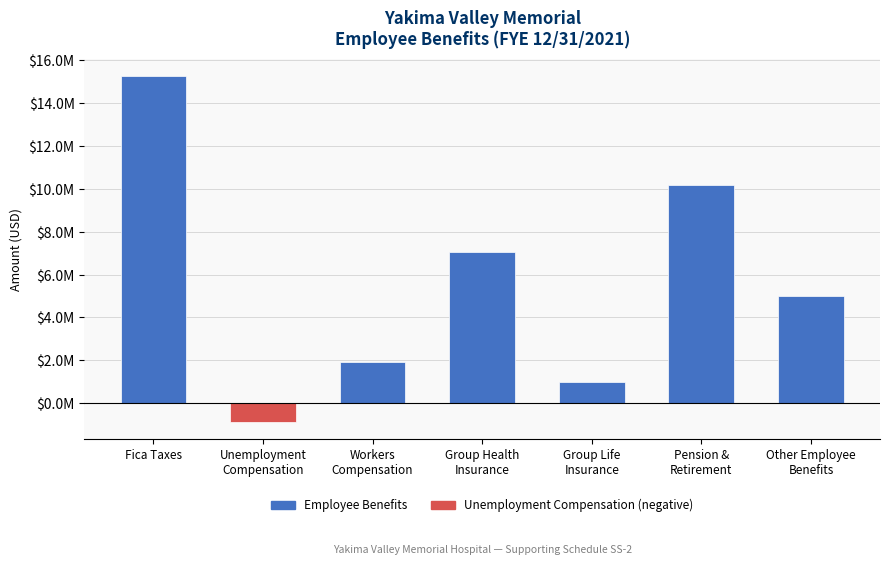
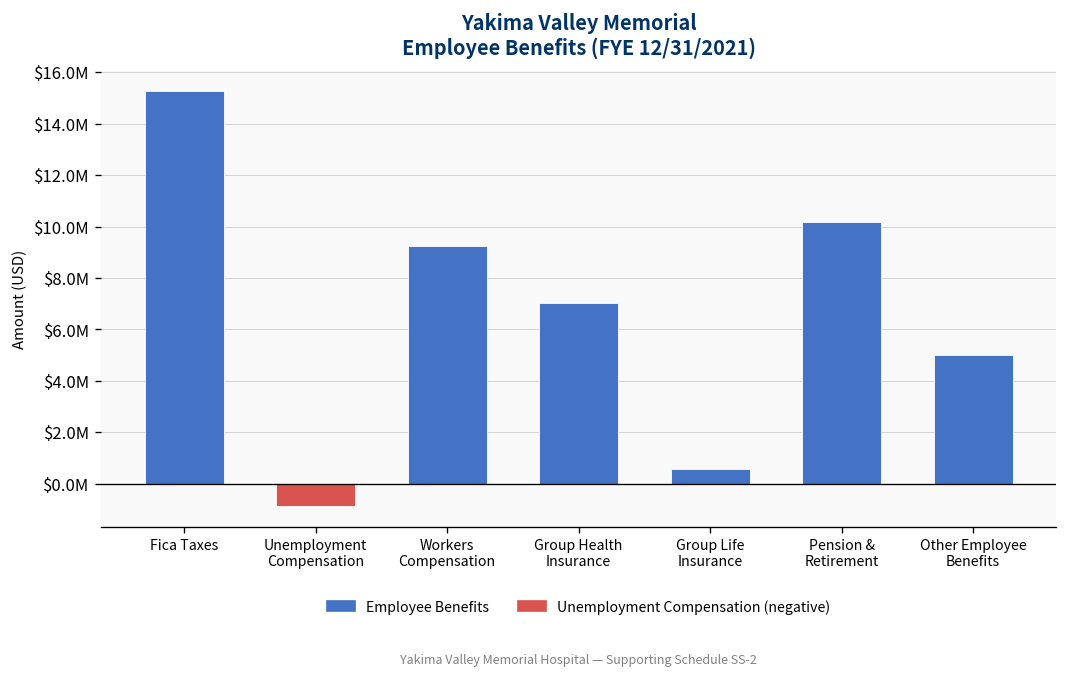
  {
    "Fica Taxes": "$15300000",
    "Unemployment Compensation": "$-900000",
-   "Workers Compensation": "$1900000",
+   "Workers Compensation": "$9200000",
    "Group Health Insurance": "$7000000",
-   "Group Life Insurance": "$1000000",
+   "Group Life Insurance": "$600000",
    "Pension & Retirement": "$10200000",
    "Other Employee Benefits": "$5000000"
  }
